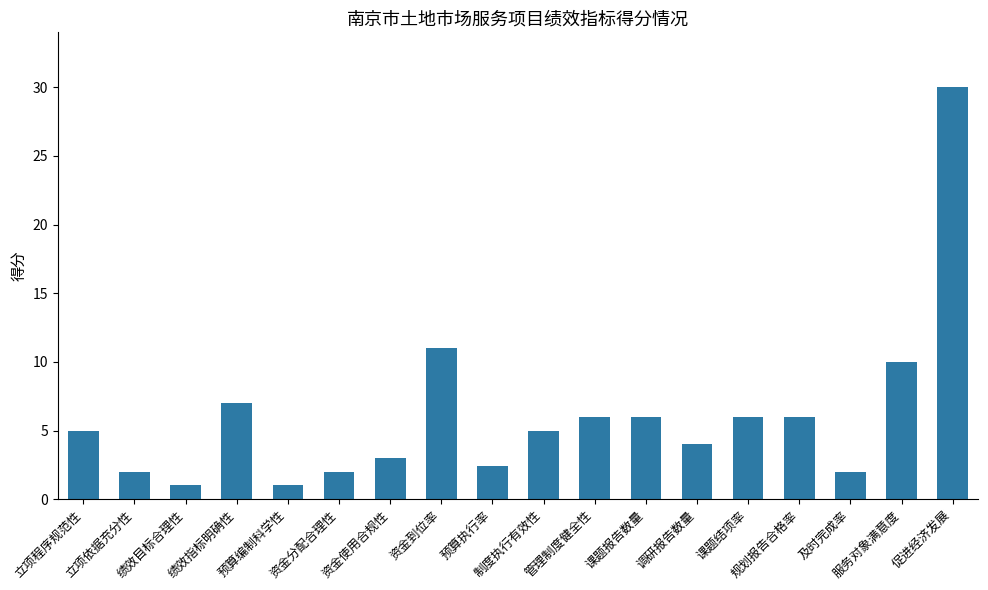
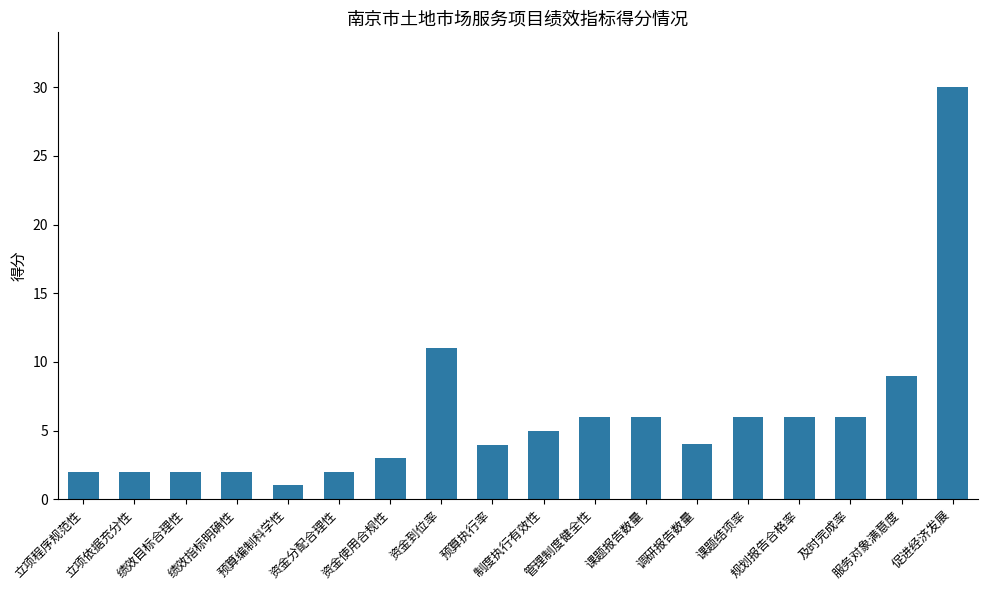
  {
-   "立项程序规范性": 5,
+   "立项程序规范性": 2,
    "立项依据充分性": 2.0,
-   "绩效目标合理性": 1,
-   "绩效指标明确性": 7,
+   "绩效目标合理性": 2,
+   "绩效指标明确性": 2,
    "预算编制科学性": 1.0,
    "资金分配合理性": 2.0,
    "资金使用合规性": 3.0,
    "资金到位率": 11.0,
-   "预算执行率": 2.4,
+   "预算执行率": 3.9,
    "制度执行有效性": 5.0,
    "管理制度健全性": 6.0,
    "课题报告数量": 6.0,
    "调研报告数量": 4.0,
    "课题结项率": 6.0,
    "规划报告合格率": 6.0,
-   "及时完成率": 2,
-   "服务对象满意度": 10,
+   "及时完成率": 6,
+   "服务对象满意度": 9,
    "促进经济发展": 30.0
  }
